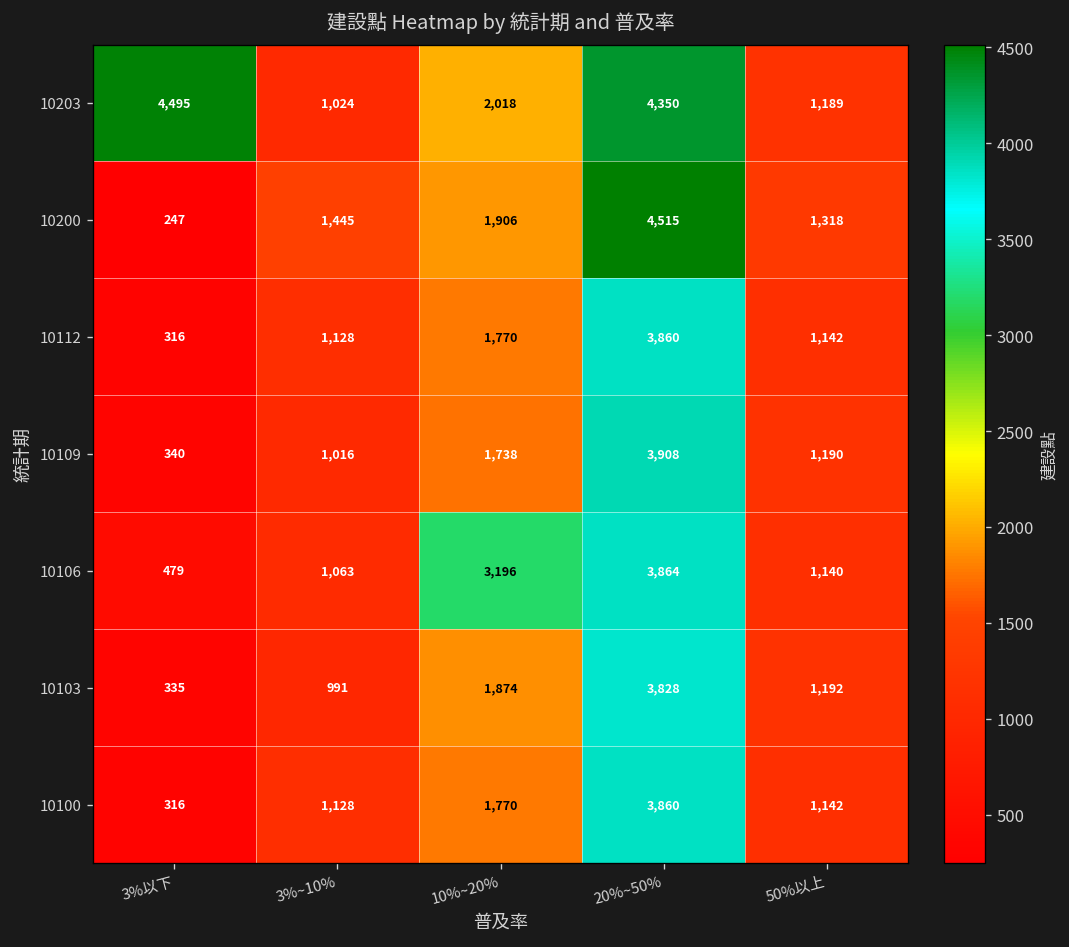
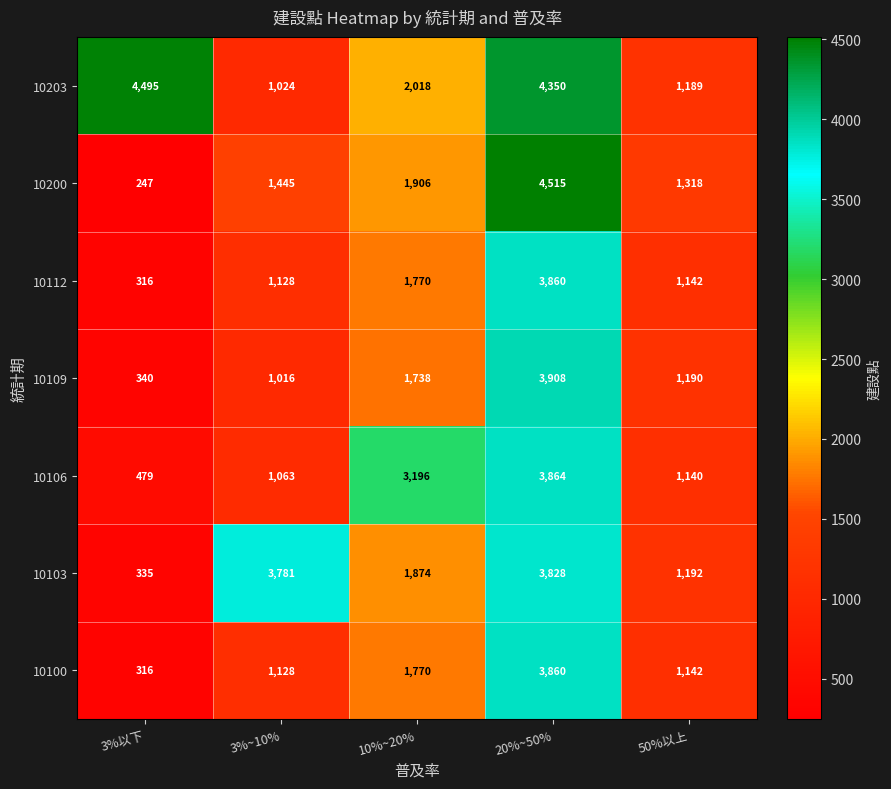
  {
    "10203": {
      "3%以下": "4,495",
      "3%~10%": "1,024",
      "10%~20%": "2,018",
      "20%~50%": "4,350",
      "50%以上": "1,189"
    },
    "10200": {
      "3%以下": "247",
      "3%~10%": "1,445",
      "10%~20%": "1,906",
      "20%~50%": "4,515",
      "50%以上": "1,318"
    },
    "10112": {
      "3%以下": "316",
      "3%~10%": "1,128",
      "10%~20%": "1,770",
      "20%~50%": "3,860",
      "50%以上": "1,142"
    },
    "10109": {
      "3%以下": "340",
      "3%~10%": "1,016",
      "10%~20%": "1,738",
      "20%~50%": "3,908",
      "50%以上": "1,190"
    },
    "10106": {
      "3%以下": "479",
      "3%~10%": "1,063",
      "10%~20%": "3,196",
      "20%~50%": "3,864",
      "50%以上": "1,140"
    },
    "10103": {
      "3%以下": "335",
-     "3%~10%": "991",
+     "3%~10%": "3,781",
      "10%~20%": "1,874",
      "20%~50%": "3,828",
      "50%以上": "1,192"
    },
    "10100": {
      "3%以下": "316",
      "3%~10%": "1,128",
      "10%~20%": "1,770",
      "20%~50%": "3,860",
      "50%以上": "1,142"
    }
  }
